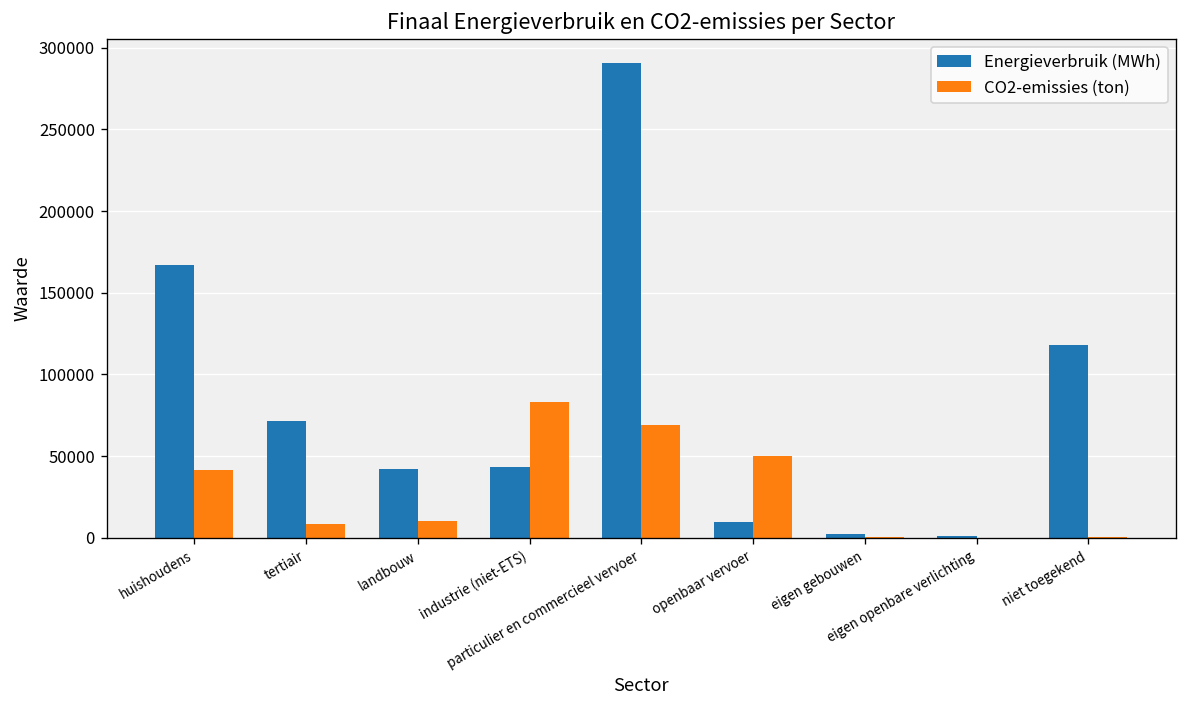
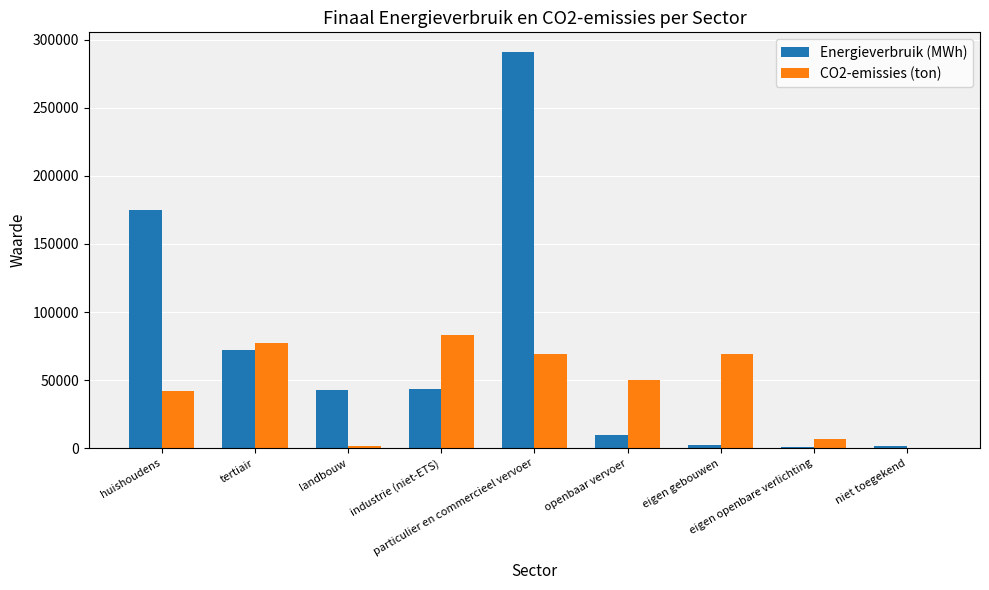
  {
    "Energieverbruik (MWh)": {
-     "huishoudens": 167000,
+     "huishoudens": 175000,
      "tertiair": 72000,
      "landbouw": 42000,
      "industrie (niet-ETS)": 44000,
      "particulier en commercieel vervoer": 291000,
      "openbaar vervoer": 10000,
      "eigen gebouwen": 2000,
-     "niet toegekend": 118000
+     "niet toegekend": 2000
    },
    "CO2-emissies (ton)": {
      "huishoudens": 42000,
-     "tertiair": 8000,
-     "landbouw": 10000,
+     "tertiair": 77000,
+     "landbouw": 2000,
      "industrie (niet-ETS)": 83000,
      "particulier en commercieel vervoer": 69000,
      "openbaar vervoer": 50000,
-     "eigen gebouwen": 0,
-     "eigen openbare verlichting": 0
+     "eigen gebouwen": 69000,
+     "eigen openbare verlichting": 7000
    }
  }
